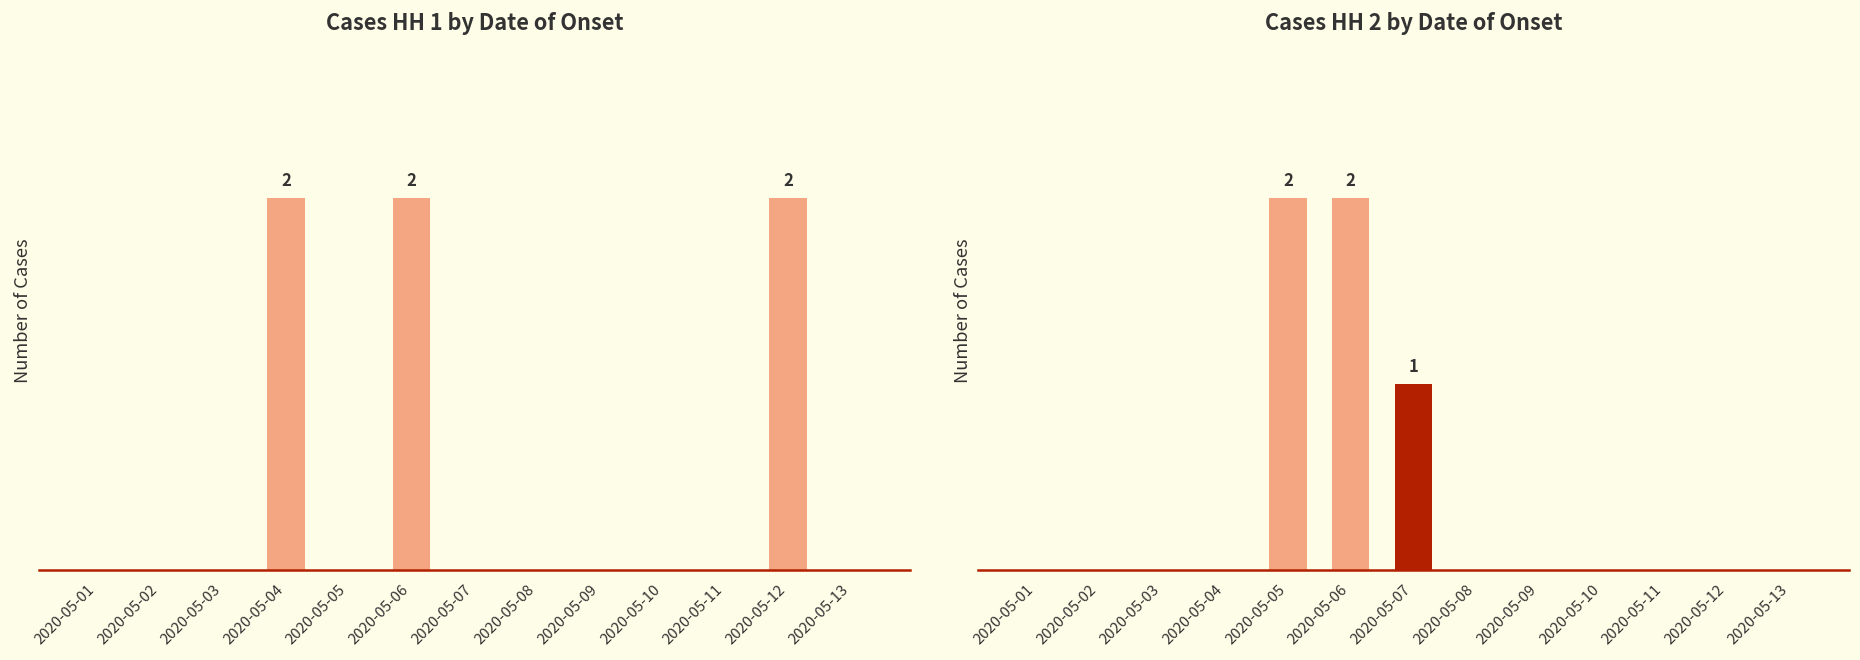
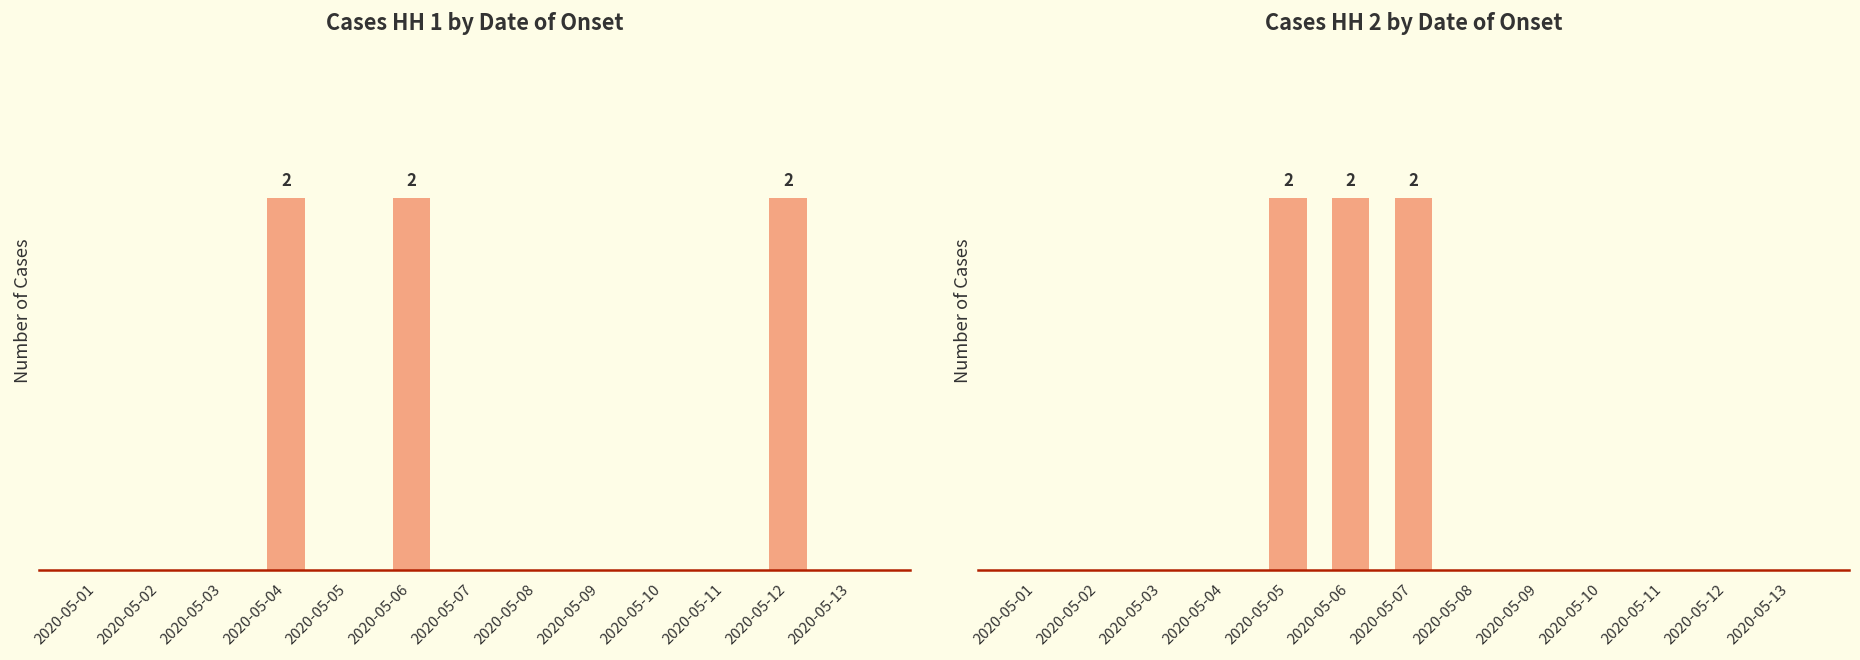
  {
    "Cases HH 1 by Date of Onset": {
      "2020-05-04": 2,
      "2020-05-06": 2,
      "2020-05-12": 2
    },
    "Cases HH 2 by Date of Onset": {
      "2020-05-05": 2,
      "2020-05-06": 2,
-     "2020-05-07": 1
+     "2020-05-07": 2
    }
  }
